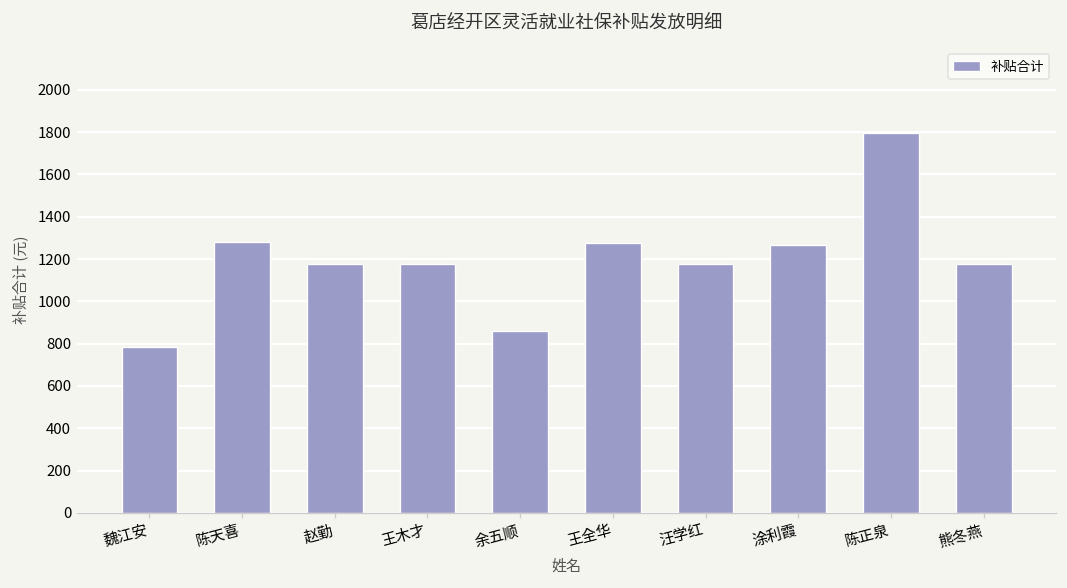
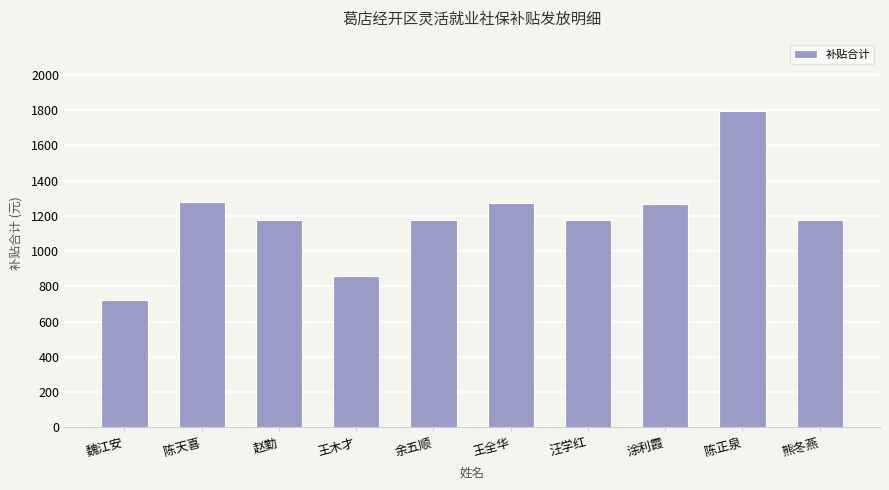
  {
-   "魏江安": 780,
+   "魏江安": 720,
    "陈天喜": 1280,
    "赵勤": 1180,
-   "王木才": 1180,
-   "余五顺": 860,
+   "王木才": 860,
+   "余五顺": 1180,
    "王全华": 1280,
    "汪学红": 1180,
    "涂利霞": 1270,
    "陈正泉": 1800,
    "熊冬燕": 1180
  }
